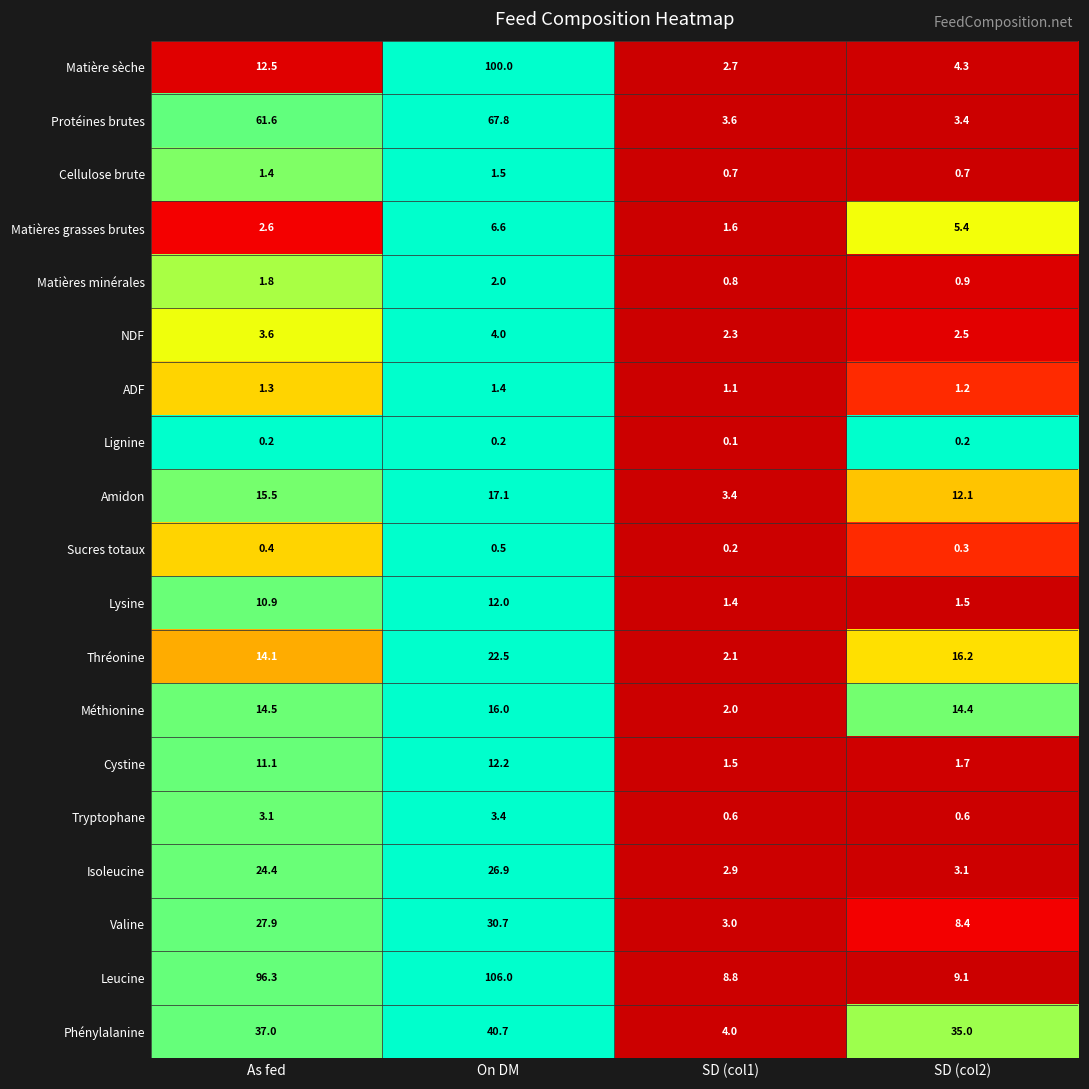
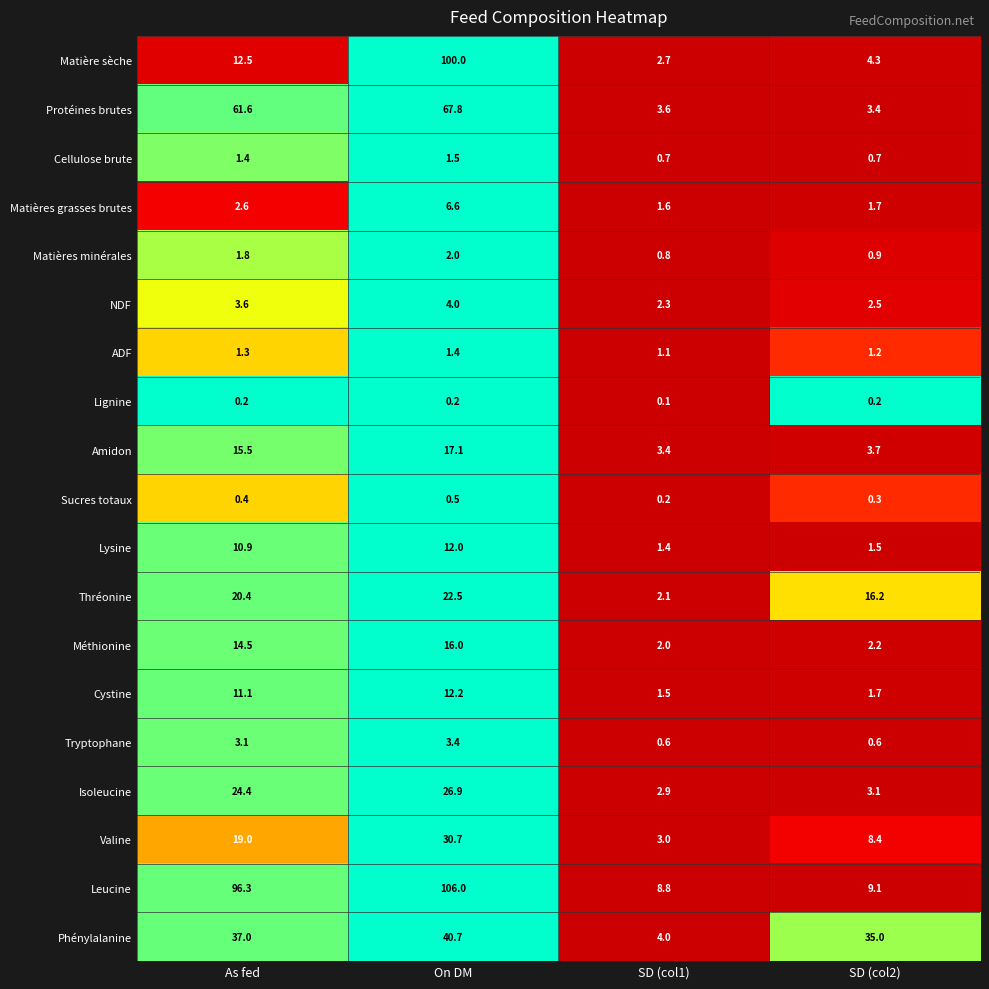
  {
    "Matière sèche": {
      "As fed": 12.5,
      "On DM": 100.0,
      "SD (col1)": 2.7,
      "SD (col2)": 4.3
    },
    "Protéines brutes": {
      "As fed": 61.6,
      "On DM": 67.8,
      "SD (col1)": 3.6,
      "SD (col2)": 3.4
    },
    "Cellulose brute": {
      "As fed": 1.4,
      "On DM": 1.5,
      "SD (col1)": 0.7,
      "SD (col2)": 0.7
    },
    "Matières grasses brutes": {
      "As fed": 2.6,
      "On DM": 6.6,
      "SD (col1)": 1.6,
-     "SD (col2)": 5.4
+     "SD (col2)": 1.7
    },
    "Matières minérales": {
      "As fed": 1.8,
      "On DM": 2.0,
      "SD (col1)": 0.8,
      "SD (col2)": 0.9
    },
    "NDF": {
      "As fed": 3.6,
      "On DM": 4.0,
      "SD (col1)": 2.3,
      "SD (col2)": 2.5
    },
    "ADF": {
      "As fed": 1.3,
      "On DM": 1.4,
      "SD (col1)": 1.1,
      "SD (col2)": 1.2
    },
    "Lignine": {
      "As fed": 0.2,
      "On DM": 0.2,
      "SD (col1)": 0.1,
      "SD (col2)": 0.2
    },
    "Amidon": {
      "As fed": 15.5,
      "On DM": 17.1,
      "SD (col1)": 3.4,
-     "SD (col2)": 12.1
+     "SD (col2)": 3.7
    },
    "Sucres totaux": {
      "As fed": 0.4,
      "On DM": 0.5,
      "SD (col1)": 0.2,
      "SD (col2)": 0.3
    },
    "Lysine": {
      "As fed": 10.9,
      "On DM": 12.0,
      "SD (col1)": 1.4,
      "SD (col2)": 1.5
    },
    "Thréonine": {
-     "As fed": 14.1,
+     "As fed": 20.4,
      "On DM": 22.5,
      "SD (col1)": 2.1,
      "SD (col2)": 16.2
    },
    "Méthionine": {
      "As fed": 14.5,
      "On DM": 16.0,
      "SD (col1)": 2.0,
-     "SD (col2)": 14.4
+     "SD (col2)": 2.2
    },
    "Cystine": {
      "As fed": 11.1,
      "On DM": 12.2,
      "SD (col1)": 1.5,
      "SD (col2)": 1.7
    },
    "Tryptophane": {
      "As fed": 3.1,
      "On DM": 3.4,
      "SD (col1)": 0.6,
      "SD (col2)": 0.6
    },
    "Isoleucine": {
      "As fed": 24.4,
      "On DM": 26.9,
      "SD (col1)": 2.9,
      "SD (col2)": 3.1
    },
    "Valine": {
-     "As fed": 27.9,
+     "As fed": 19.0,
      "On DM": 30.7,
      "SD (col1)": 3.0,
      "SD (col2)": 8.4
    },
    "Leucine": {
      "As fed": 96.3,
      "On DM": 106.0,
      "SD (col1)": 8.8,
      "SD (col2)": 9.1
    },
    "Phénylalanine": {
      "As fed": 37.0,
      "On DM": 40.7,
      "SD (col1)": 4.0,
      "SD (col2)": 35.0
    }
  }
